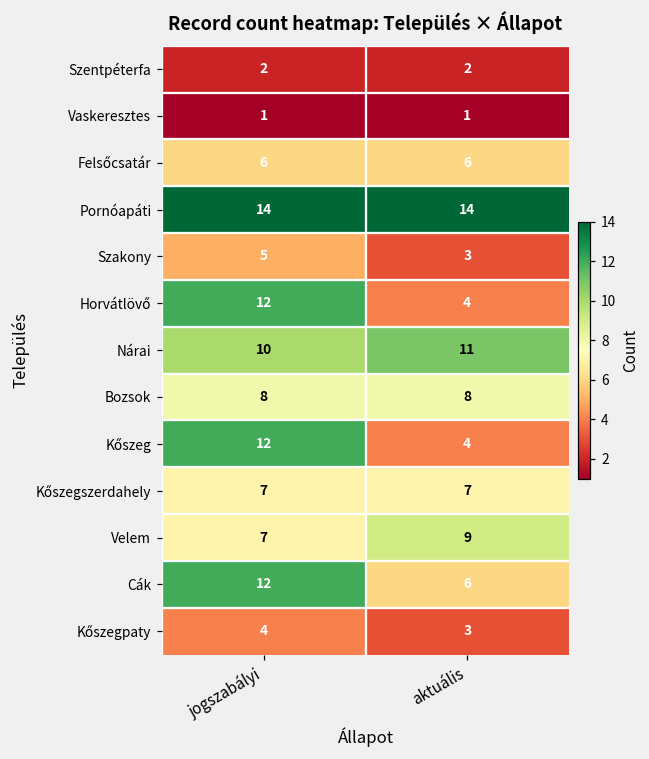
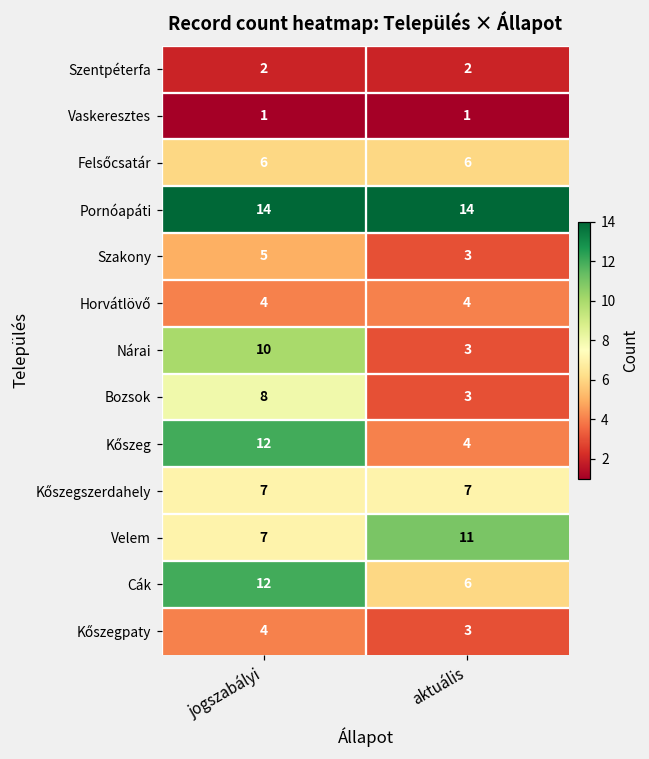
  {
    "Szentpéterfa": {
      "jogszabályi": 2,
      "aktuális": 2
    },
    "Vaskeresztes": {
      "jogszabályi": 1,
      "aktuális": 1
    },
    "Felsőcsatár": {
      "jogszabályi": 6,
      "aktuális": 6
    },
    "Pornóapáti": {
      "jogszabályi": 14,
      "aktuális": 14
    },
    "Szakony": {
      "jogszabályi": 5,
      "aktuális": 3
    },
    "Horvátlövő": {
-     "jogszabályi": 12,
+     "jogszabályi": 4,
      "aktuális": 4
    },
    "Nárai": {
      "jogszabályi": 10,
-     "aktuális": 11
+     "aktuális": 3
    },
    "Bozsok": {
      "jogszabályi": 8,
-     "aktuális": 8
+     "aktuális": 3
    },
    "Kőszeg": {
      "jogszabályi": 12,
      "aktuális": 4
    },
    "Kőszegszerdahely": {
      "jogszabályi": 7,
      "aktuális": 7
    },
    "Velem": {
      "jogszabályi": 7,
-     "aktuális": 9
+     "aktuális": 11
    },
    "Cák": {
      "jogszabályi": 12,
      "aktuális": 6
    },
    "Kőszegpaty": {
      "jogszabályi": 4,
      "aktuális": 3
    }
  }
